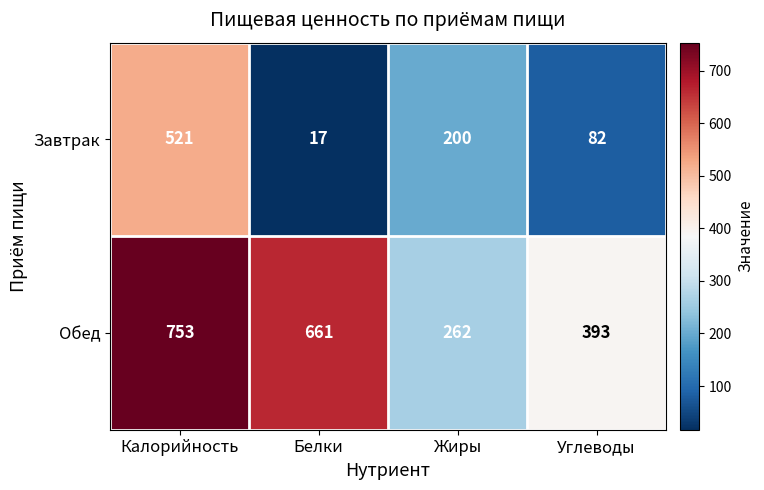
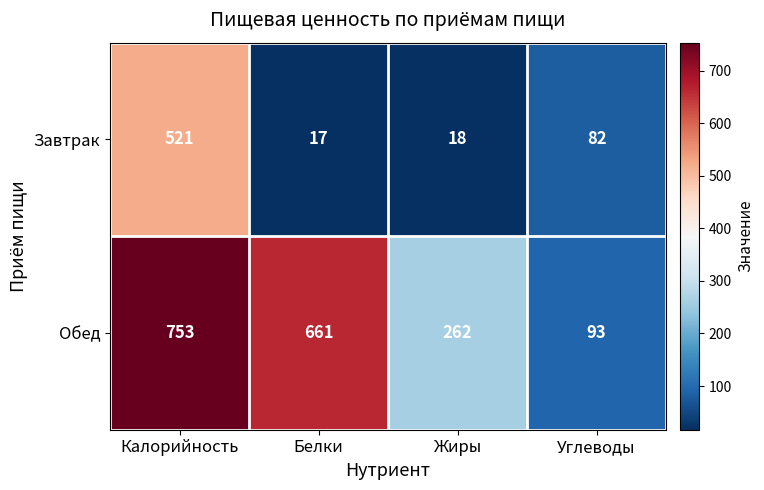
  {
    "Завтрак": {
      "Калорийность": 521,
      "Белки": 17,
-     "Жиры": 200,
+     "Жиры": 18,
      "Углеводы": 82
    },
    "Обед": {
      "Калорийность": 753,
      "Белки": 661,
      "Жиры": 262,
-     "Углеводы": 393
+     "Углеводы": 93
    }
  }
